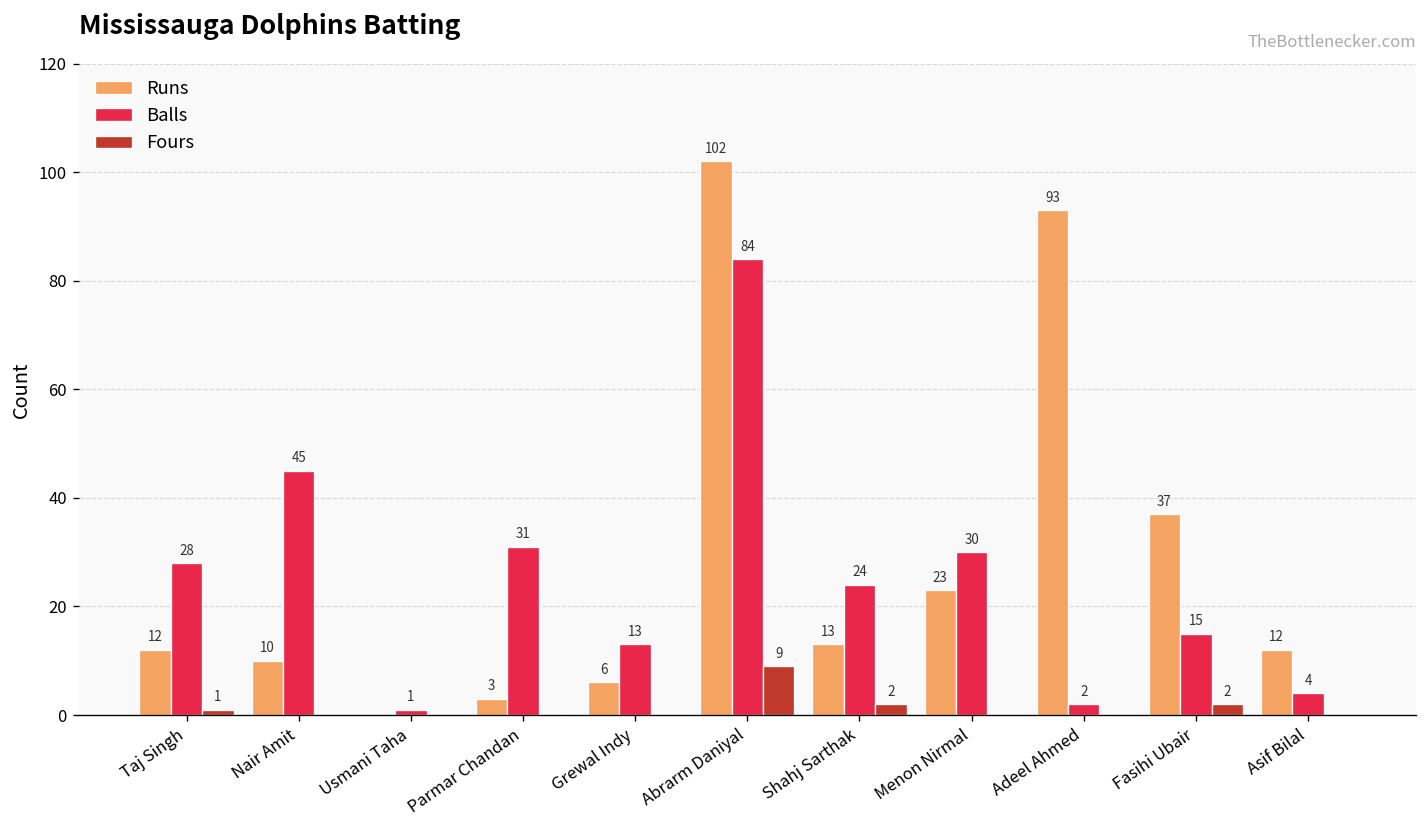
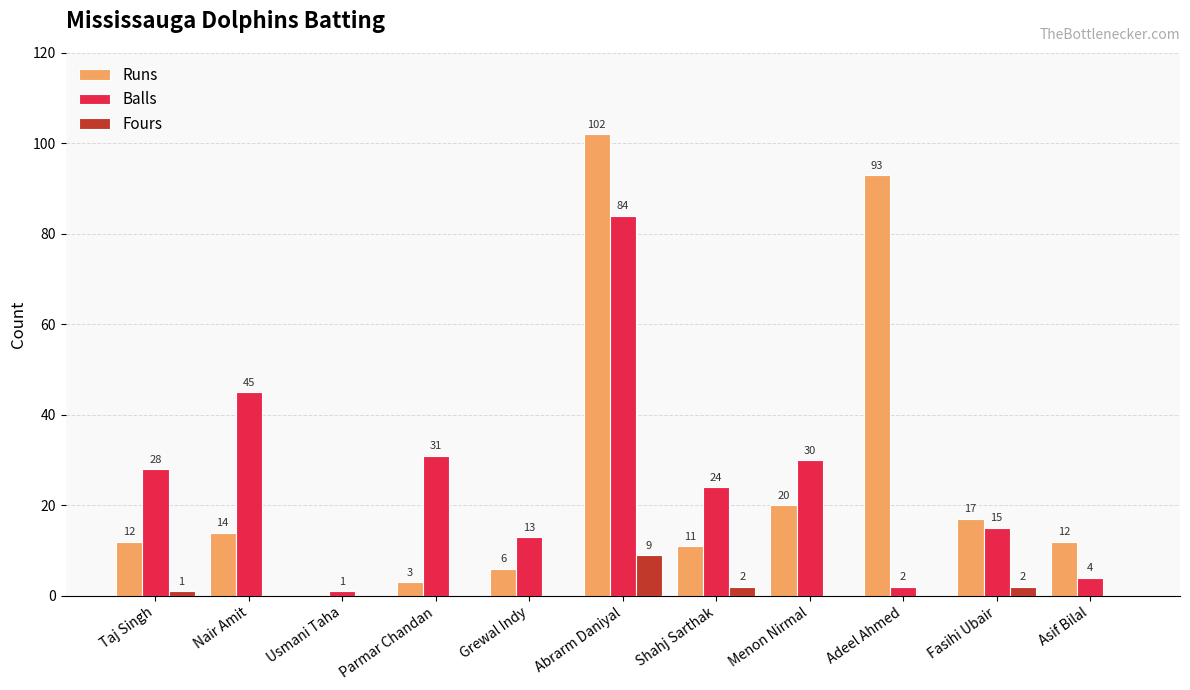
  {
    "Runs": {
      "Taj Singh": 12,
-     "Nair Amit": 10,
+     "Nair Amit": 14,
      "Parmar Chandan": 3,
      "Grewal Indy": 6,
      "Abrarm Daniyal": 102,
-     "Shahj Sarthak": 13,
-     "Menon Nirmal": 23,
+     "Shahj Sarthak": 11,
+     "Menon Nirmal": 20,
      "Adeel Ahmed": 93,
-     "Fasihi Ubair": 37,
+     "Fasihi Ubair": 17,
      "Asif Bilal": 12
    }
  }
